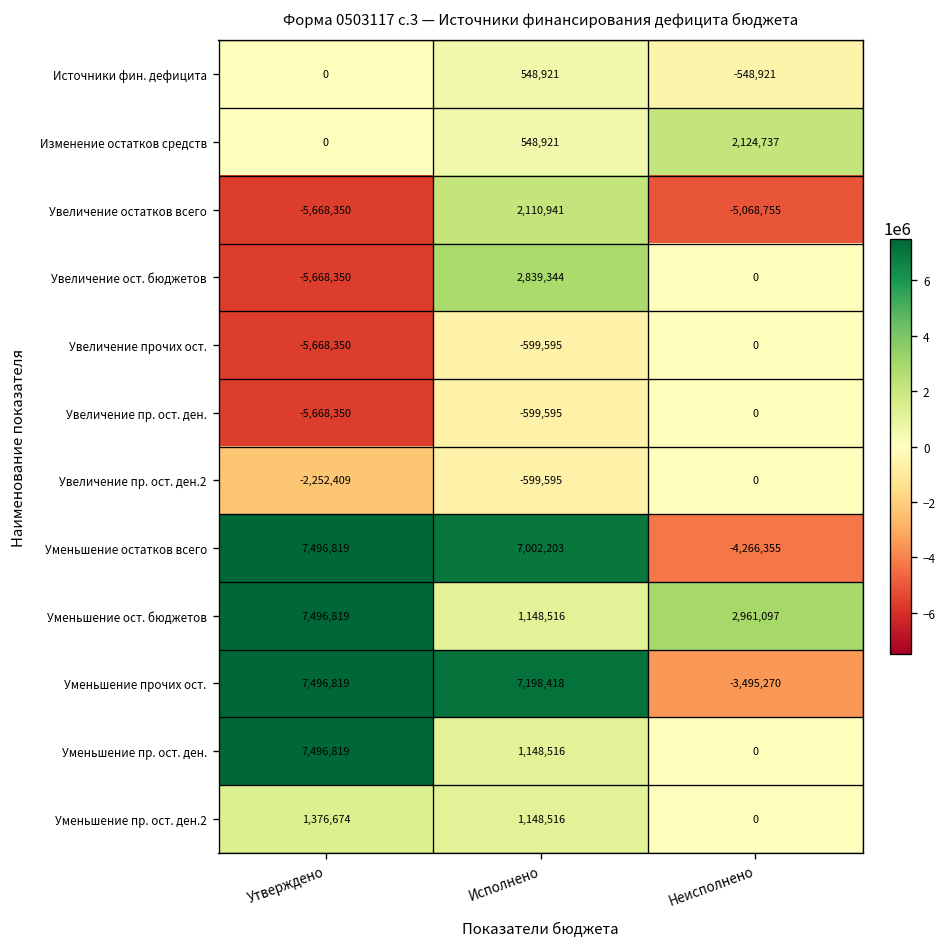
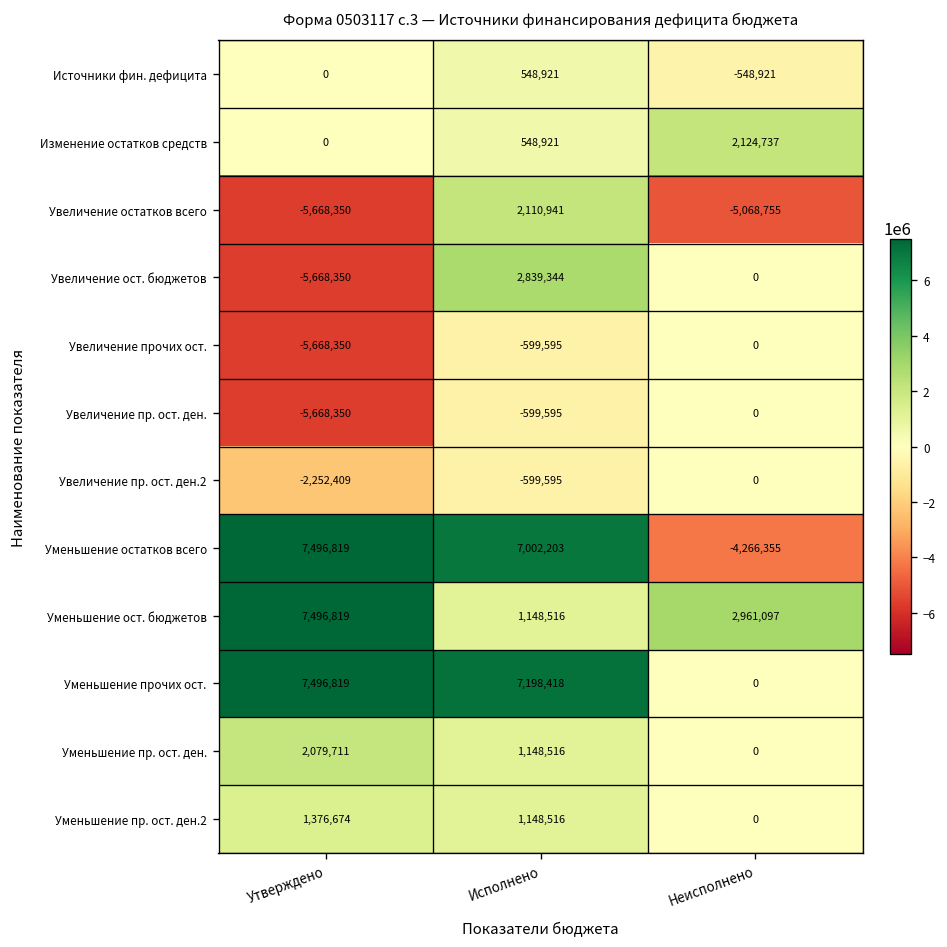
  {
    "Источники фин. дефицита": {
      "Утверждено": "0",
      "Исполнено": "548,921",
      "Неисполнено": "-548,921"
    },
    "Изменение остатков средств": {
      "Утверждено": "0",
      "Исполнено": "548,921",
      "Неисполнено": "2,124,737"
    },
    "Увеличение остатков всего": {
      "Утверждено": "-5,668,350",
      "Исполнено": "2,110,941",
      "Неисполнено": "-5,068,755"
    },
    "Увеличение ост. бюджетов": {
      "Утверждено": "-5,668,350",
      "Исполнено": "2,839,344",
      "Неисполнено": "0"
    },
    "Увеличение прочих ост.": {
      "Утверждено": "-5,668,350",
      "Исполнено": "-599,595",
      "Неисполнено": "0"
    },
    "Увеличение пр. ост. ден.": {
      "Утверждено": "-5,668,350",
      "Исполнено": "-599,595",
      "Неисполнено": "0"
    },
    "Увеличение пр. ост. ден.2": {
      "Утверждено": "-2,252,409",
      "Исполнено": "-599,595",
      "Неисполнено": "0"
    },
    "Уменьшение остатков всего": {
      "Утверждено": "7,496,819",
      "Исполнено": "7,002,203",
      "Неисполнено": "-4,266,355"
    },
    "Уменьшение ост. бюджетов": {
      "Утверждено": "7,496,819",
      "Исполнено": "1,148,516",
      "Неисполнено": "2,961,097"
    },
    "Уменьшение прочих ост.": {
      "Утверждено": "7,496,819",
      "Исполнено": "7,198,418",
-     "Неисполнено": "-3,495,270"
+     "Неисполнено": "0"
    },
    "Уменьшение пр. ост. ден.": {
-     "Утверждено": "7,496,819",
+     "Утверждено": "2,079,711",
      "Исполнено": "1,148,516",
      "Неисполнено": "0"
    },
    "Уменьшение пр. ост. ден.2": {
      "Утверждено": "1,376,674",
      "Исполнено": "1,148,516",
      "Неисполнено": "0"
    }
  }
